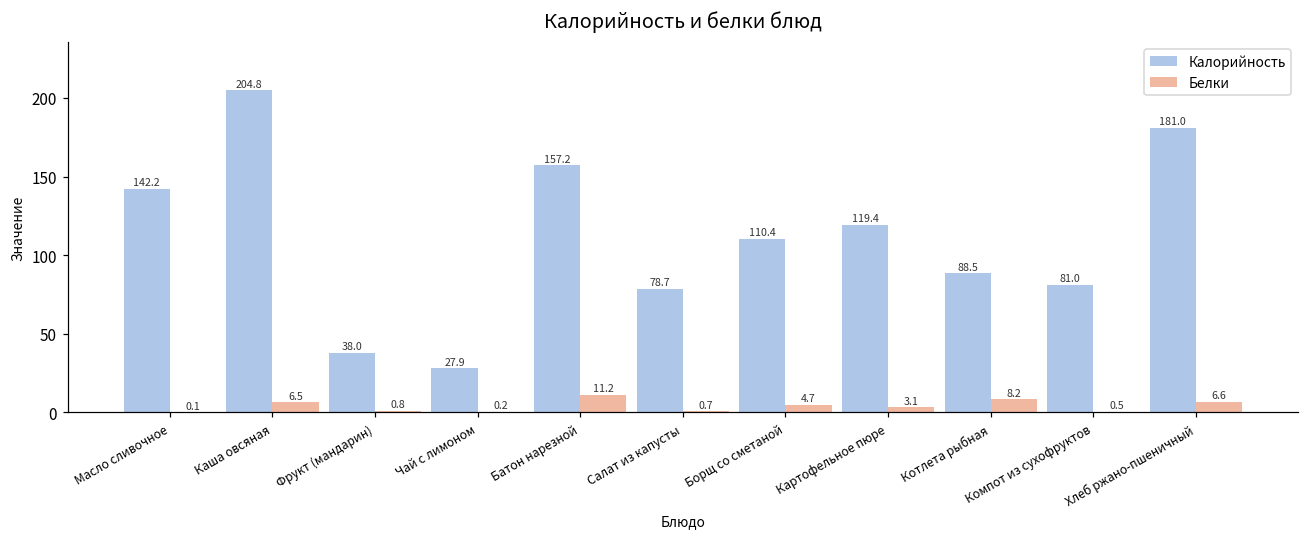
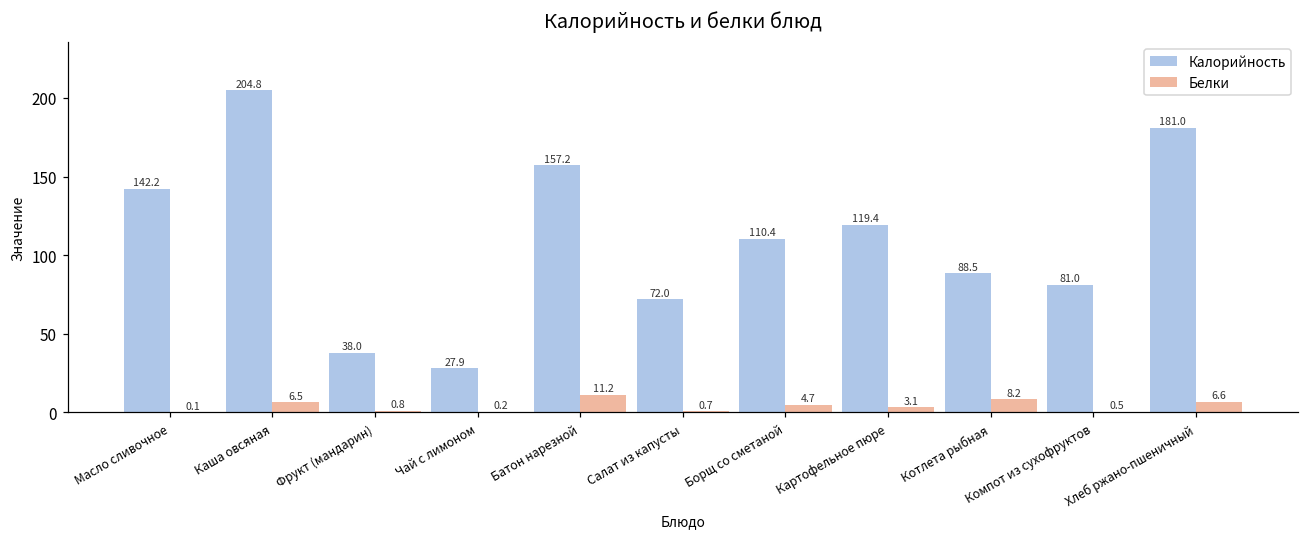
  {
    "Калорийность": {
      "Масло сливочное": 142.2,
      "Каша овсяная": 204.8,
      "Фрукт (мандарин)": 38.0,
      "Чай с лимоном": 27.9,
      "Батон нарезной": 157.2,
-     "Салат из капусты": 78.7,
+     "Салат из капусты": 72.0,
      "Борщ со сметаной": 110.4,
      "Картофельное пюре": 119.4,
      "Котлета рыбная": 88.5,
      "Компот из сухофруктов": 81.0,
      "Хлеб ржано-пшеничный": 181.0
    },
    "Белки": {
      "Масло сливочное": 0.1,
      "Каша овсяная": 6.5,
      "Фрукт (мандарин)": 0.8,
      "Чай с лимоном": 0.2,
      "Батон нарезной": 11.2,
      "Салат из капусты": 0.7,
      "Борщ со сметаной": 4.7,
      "Картофельное пюре": 3.1,
      "Котлета рыбная": 8.2,
      "Компот из сухофруктов": 0.5,
      "Хлеб ржано-пшеничный": 6.6
    }
  }
